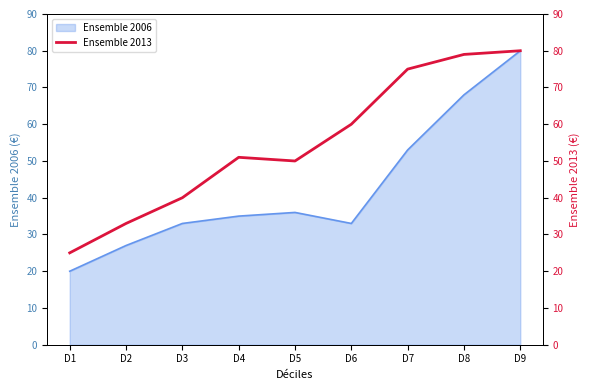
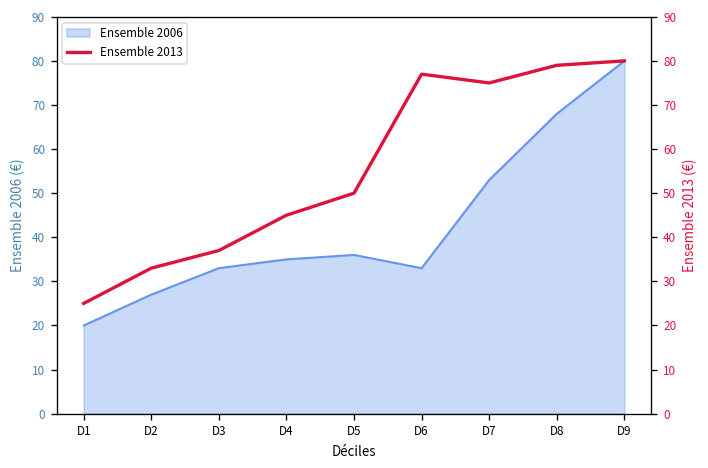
  {
    "Ensemble 2006": {
      "D1": 20,
      "D2": 27,
      "D3": 33,
      "D4": 35,
      "D5": 36,
      "D6": 33,
      "D7": 53,
      "D8": 68,
      "D9": 80
    },
    "Ensemble 2013": {
      "D1": 25,
      "D2": 33,
-     "D3": 40,
-     "D4": 51,
+     "D3": 37,
+     "D4": 45,
      "D5": 50,
-     "D6": 60,
+     "D6": 77,
      "D7": 75,
      "D8": 79,
      "D9": 80
    }
  }
